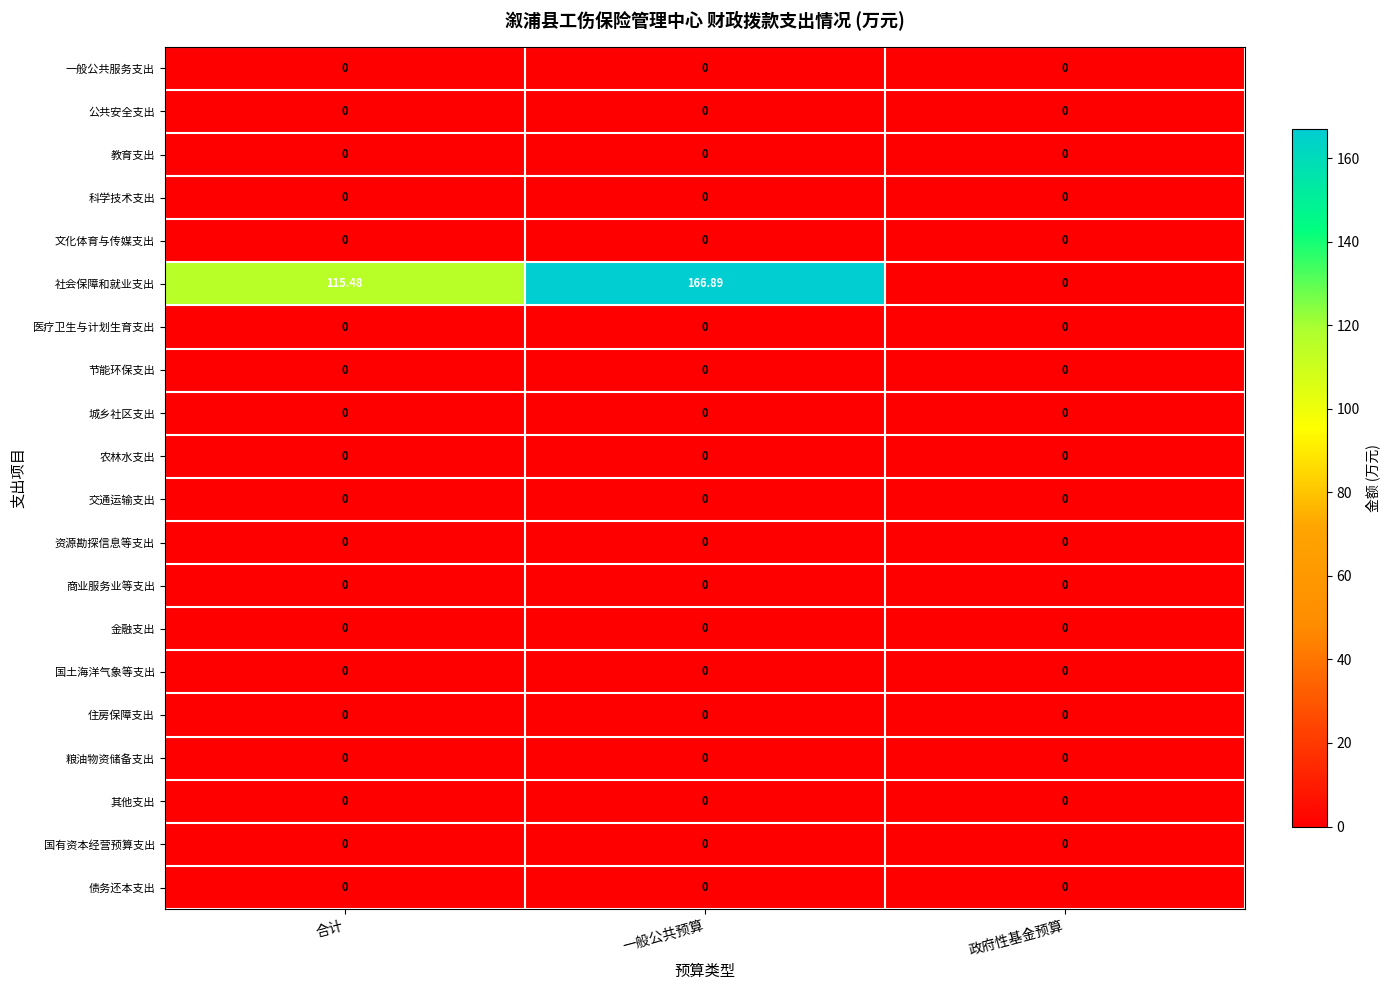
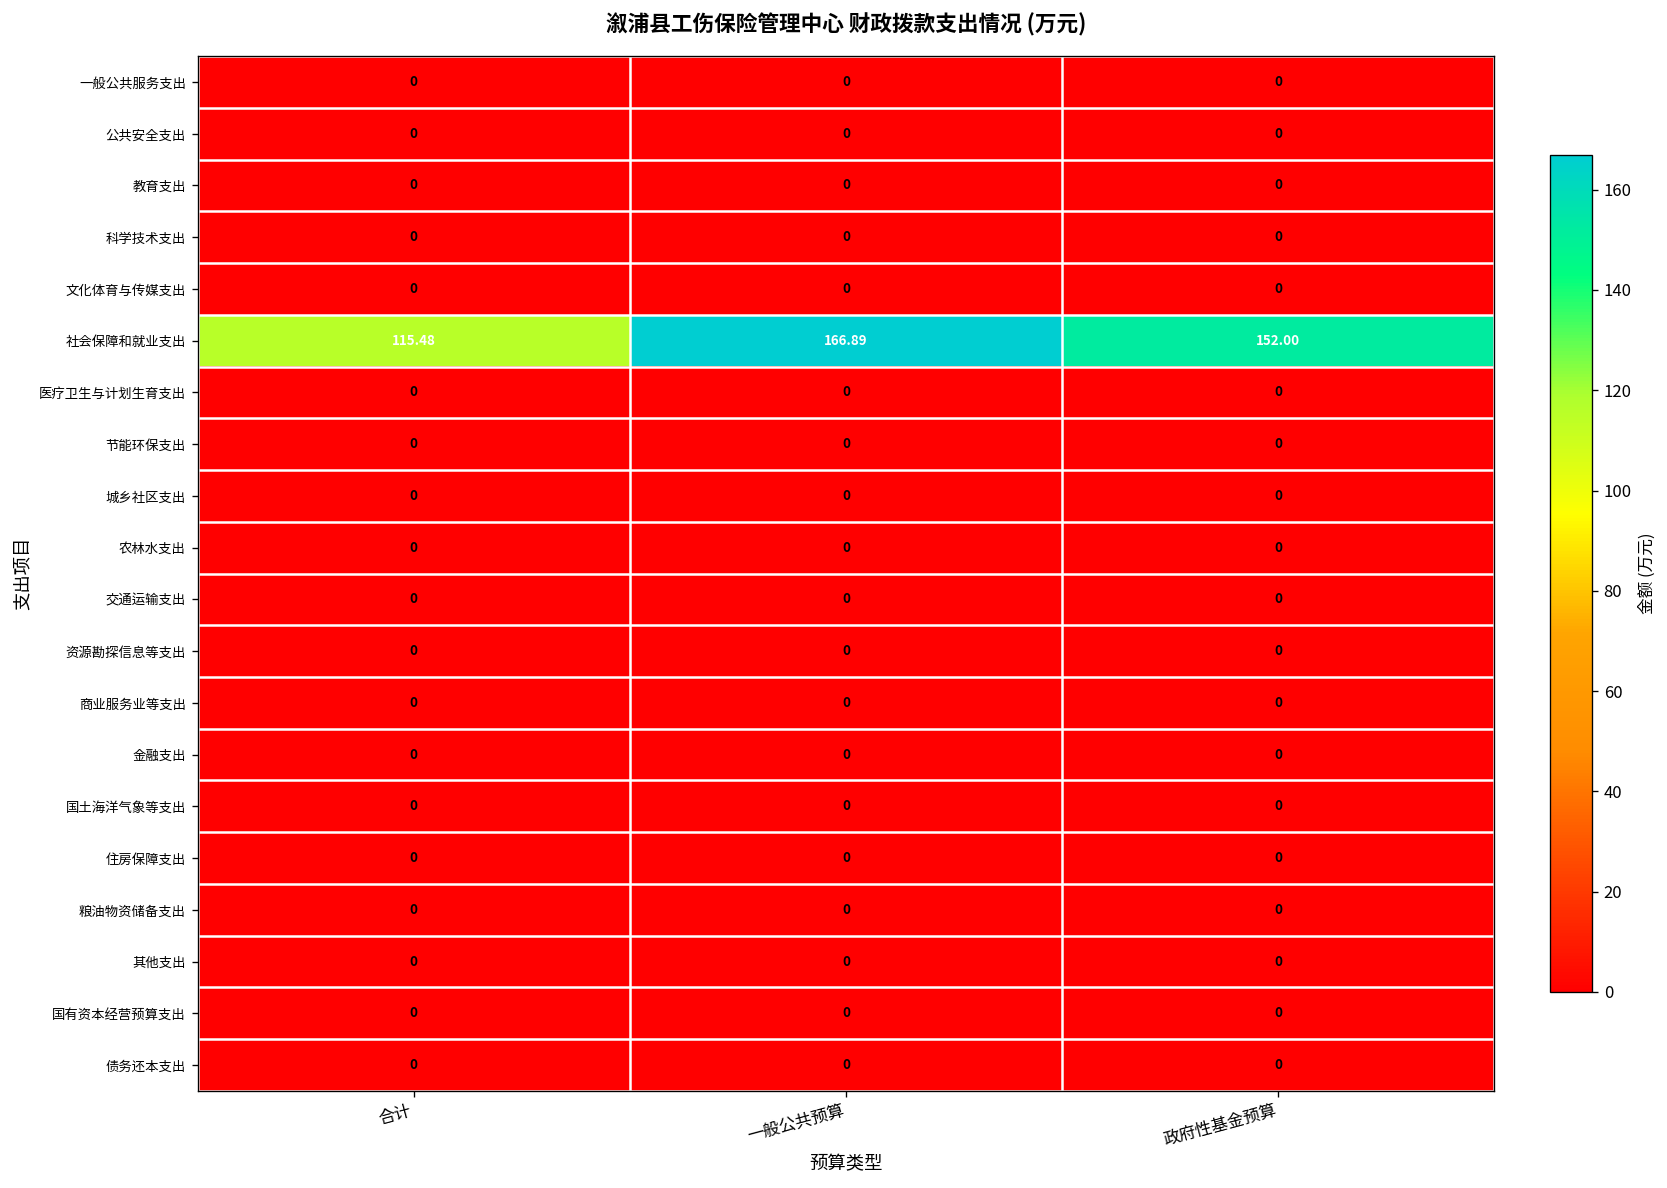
  {
    "一般公共服务支出": {
      "合计": 0,
      "一般公共预算": 0,
      "政府性基金预算": 0
    },
    "公共安全支出": {
      "合计": 0,
      "一般公共预算": 0,
      "政府性基金预算": 0
    },
    "教育支出": {
      "合计": 0,
      "一般公共预算": 0,
      "政府性基金预算": 0
    },
    "科学技术支出": {
      "合计": 0,
      "一般公共预算": 0,
      "政府性基金预算": 0
    },
    "文化体育与传媒支出": {
      "合计": 0,
      "一般公共预算": 0,
      "政府性基金预算": 0
    },
    "社会保障和就业支出": {
      "合计": 115.48,
      "一般公共预算": 166.89,
-     "政府性基金预算": 0
+     "政府性基金预算": 152.00
    },
    "医疗卫生与计划生育支出": {
      "合计": 0,
      "一般公共预算": 0,
      "政府性基金预算": 0
    },
    "节能环保支出": {
      "合计": 0,
      "一般公共预算": 0,
      "政府性基金预算": 0
    },
    "城乡社区支出": {
      "合计": 0,
      "一般公共预算": 0,
      "政府性基金预算": 0
    },
    "农林水支出": {
      "合计": 0,
      "一般公共预算": 0,
      "政府性基金预算": 0
    },
    "交通运输支出": {
      "合计": 0,
      "一般公共预算": 0,
      "政府性基金预算": 0
    },
    "资源勘探信息等支出": {
      "合计": 0,
      "一般公共预算": 0,
      "政府性基金预算": 0
    },
    "商业服务业等支出": {
      "合计": 0,
      "一般公共预算": 0,
      "政府性基金预算": 0
    },
    "金融支出": {
      "合计": 0,
      "一般公共预算": 0,
      "政府性基金预算": 0
    },
    "国土海洋气象等支出": {
      "合计": 0,
      "一般公共预算": 0,
      "政府性基金预算": 0
    },
    "住房保障支出": {
      "合计": 0,
      "一般公共预算": 0,
      "政府性基金预算": 0
    },
    "粮油物资储备支出": {
      "合计": 0,
      "一般公共预算": 0,
      "政府性基金预算": 0
    },
    "其他支出": {
      "合计": 0,
      "一般公共预算": 0,
      "政府性基金预算": 0
    },
    "国有资本经营预算支出": {
      "合计": 0,
      "一般公共预算": 0,
      "政府性基金预算": 0
    },
    "债务还本支出": {
      "合计": 0,
      "一般公共预算": 0,
      "政府性基金预算": 0
    }
  }
